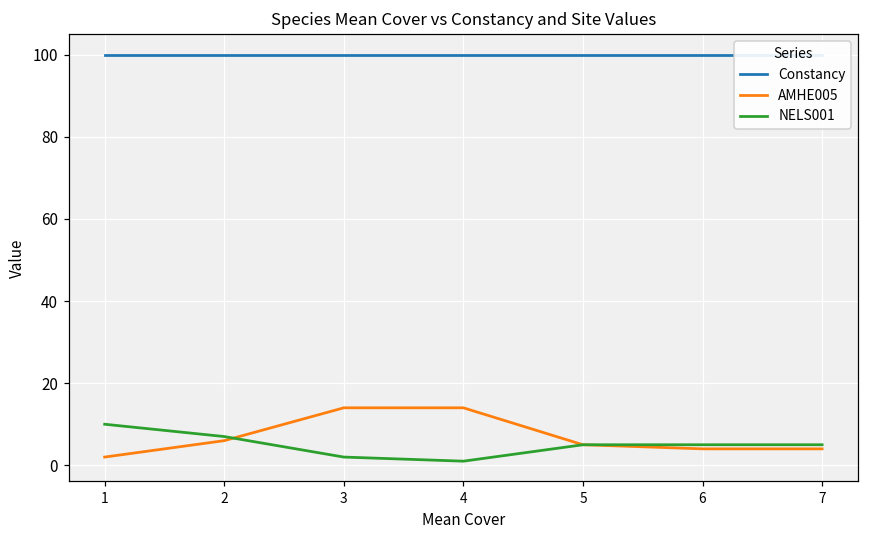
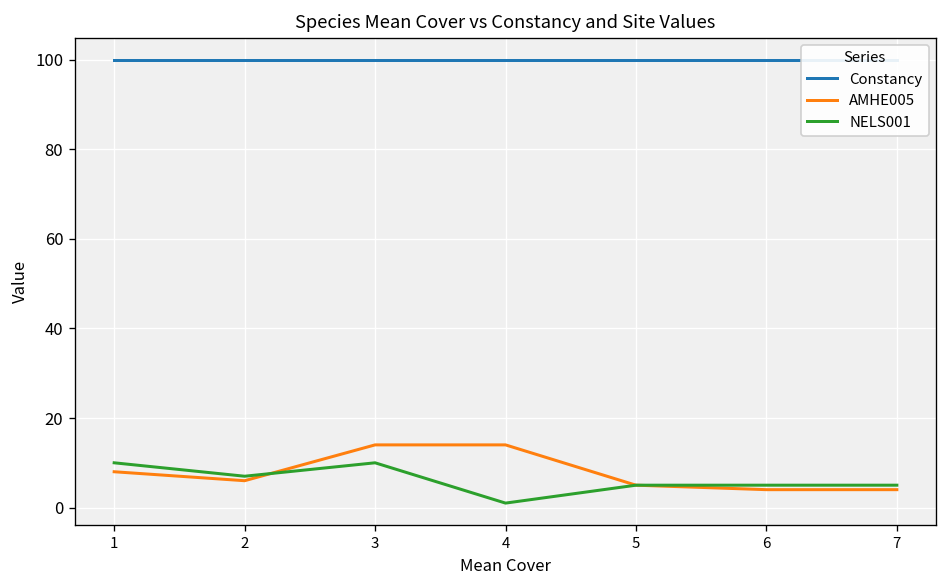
  {
    "Constancy": {
      "1": 100,
      "2": 100,
      "3": 100,
      "4": 100,
      "5": 100,
      "6": 100
    },
    "AMHE005": {
-     "1": 2,
+     "1": 8,
      "2": 6,
      "3": 14,
      "4": 14,
      "6": 4,
      "7": 4
    },
    "NELS001": {
      "1": 10,
      "2": 7,
-     "3": 2,
+     "3": 10,
      "4": 1,
      "6": 5,
      "7": 5
    }
  }
